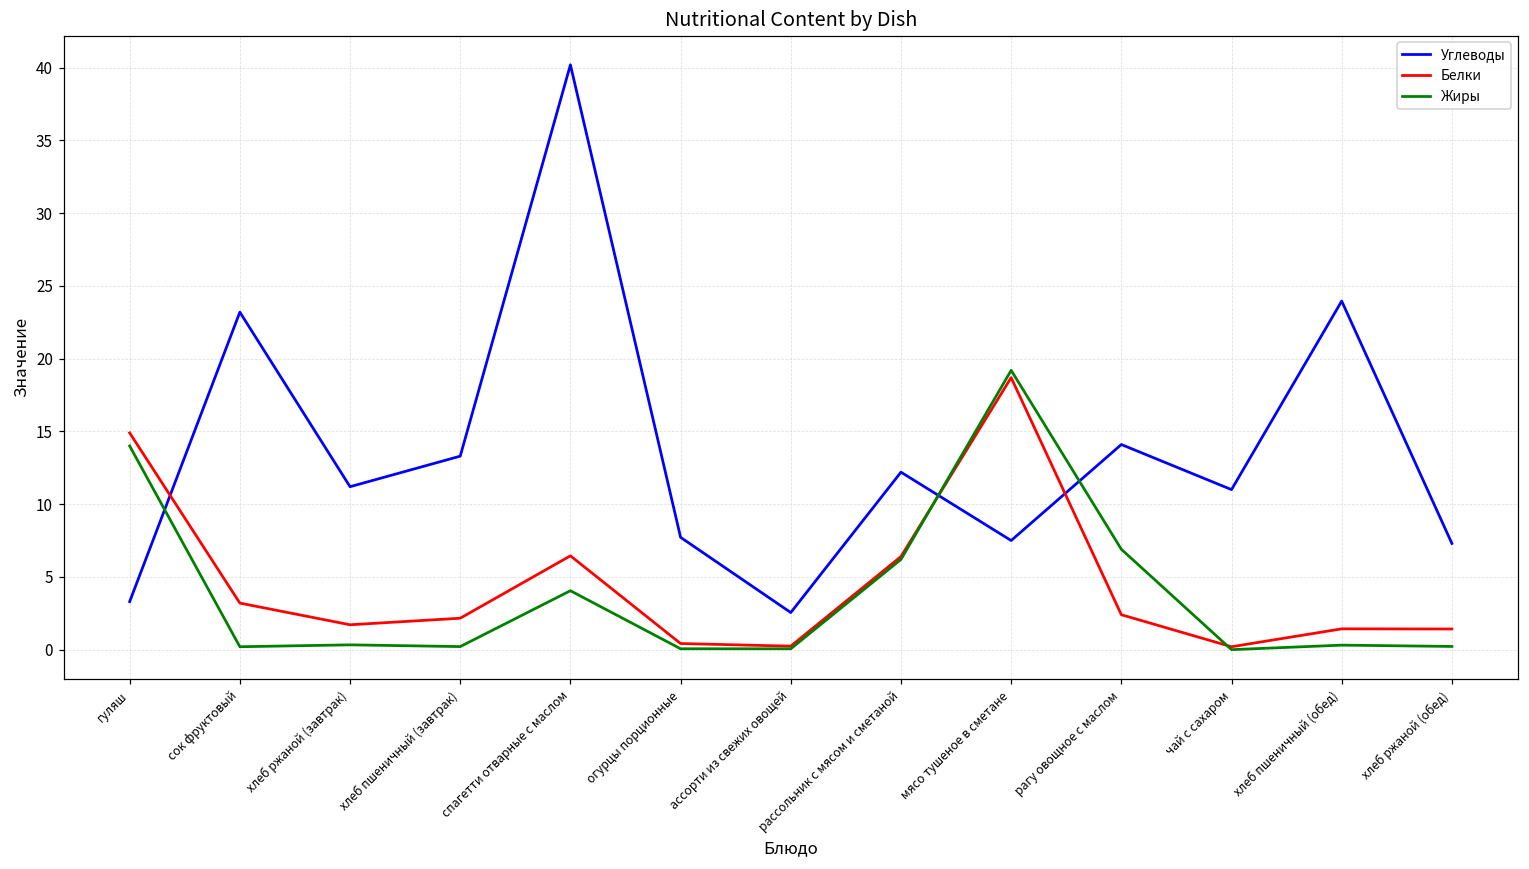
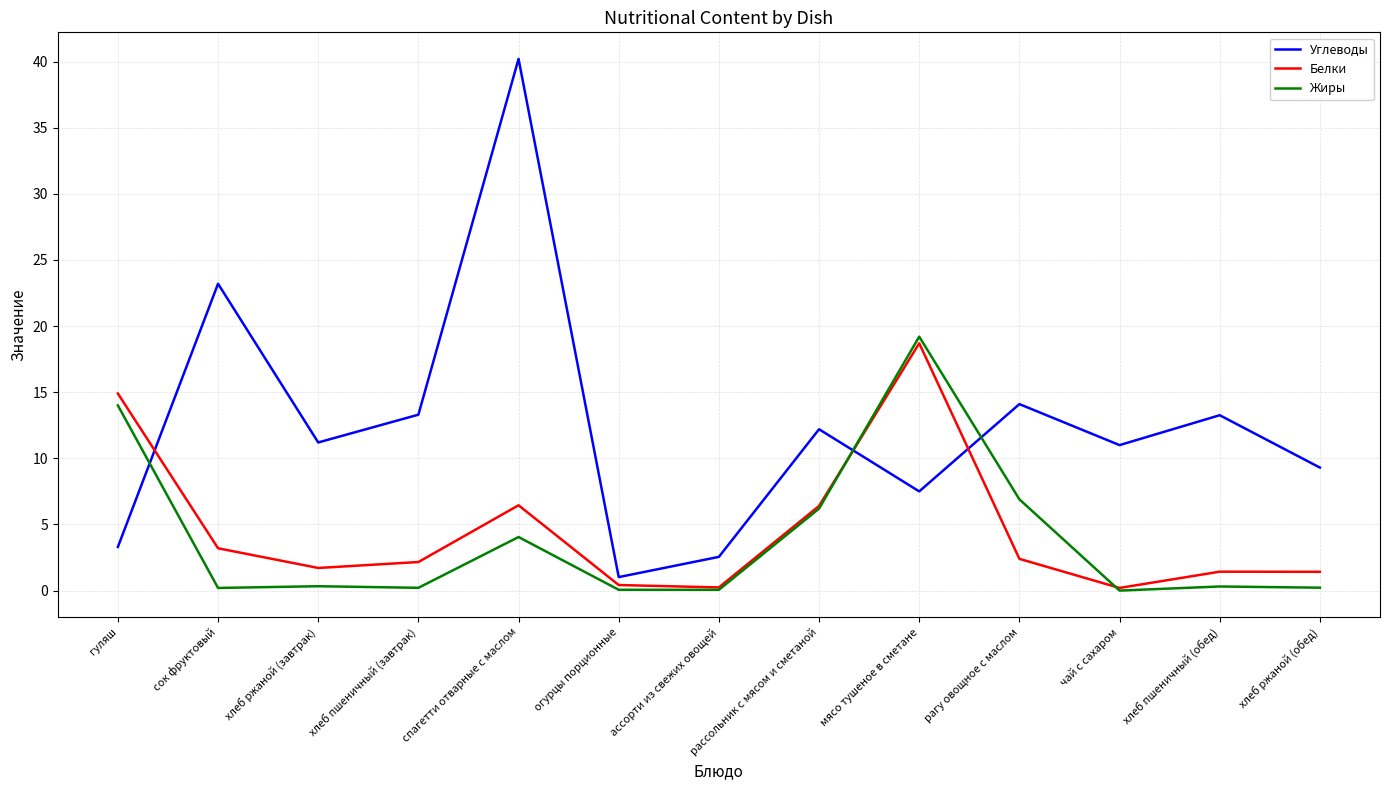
  {
    "Углеводы": {
      "гуляш": 3.3,
      "сок фруктовый": 23.2,
      "хлеб ржаной (завтрак)": 11.2,
      "хлеб пшеничный (завтрак)": 13.3,
      "спагетти отварные с маслом": 40.2,
-     "огурцы порционные": 7.7,
+     "огурцы порционные": 1.0,
      "ассорти из свежих овощей": 2.6,
      "рассольник с мясом и сметаной": 12.2,
      "мясо тушеное в сметане": 7.5,
      "рагу овощное с маслом": 14.1,
      "чай с сахаром": 11.0,
-     "хлеб пшеничный (обед)": 24.0,
-     "хлеб ржаной (обед)": 7.3
+     "хлеб пшеничный (обед)": 13.3,
+     "хлеб ржаной (обед)": 9.3
    },
    "Белки": {
      "гуляш": 14.9,
      "сок фруктовый": 3.2,
      "хлеб ржаной (завтрак)": 1.7,
      "хлеб пшеничный (завтрак)": 2.2,
      "спагетти отварные с маслом": 6.5,
      "огурцы порционные": 0.4,
      "рассольник с мясом и сметаной": 6.4,
      "мясо тушеное в сметане": 18.7,
      "рагу овощное с маслом": 2.4,
      "чай с сахаром": 0.2,
      "хлеб пшеничный (обед)": 1.4,
      "хлеб ржаной (обед)": 1.4
    },
    "Жиры": {
      "гуляш": 14.0,
      "сок фруктовый": 0.2,
      "хлеб ржаной (завтрак)": 0.3,
      "хлеб пшеничный (завтрак)": 0.2,
      "спагетти отварные с маслом": 4.1,
      "огурцы порционные": 0.1,
      "рассольник с мясом и сметаной": 6.2,
      "мясо тушеное в сметане": 19.2,
      "рагу овощное с маслом": 6.9,
      "чай с сахаром": 0.0,
      "хлеб пшеничный (обед)": 0.3,
      "хлеб ржаной (обед)": 0.2
    }
  }
